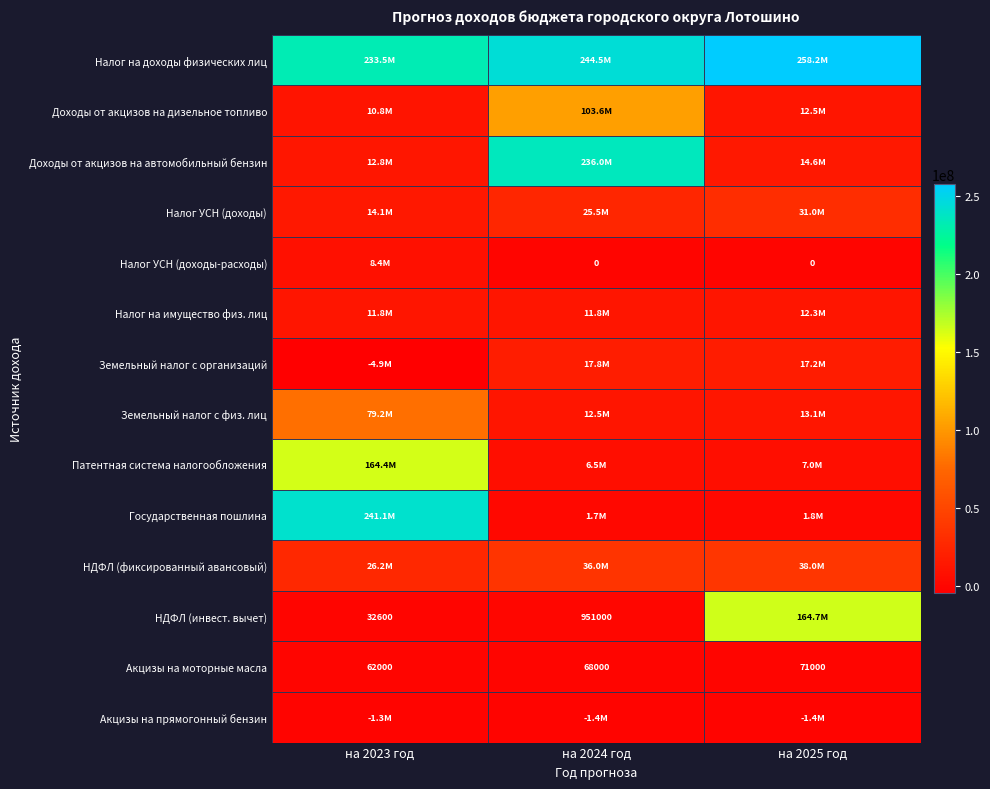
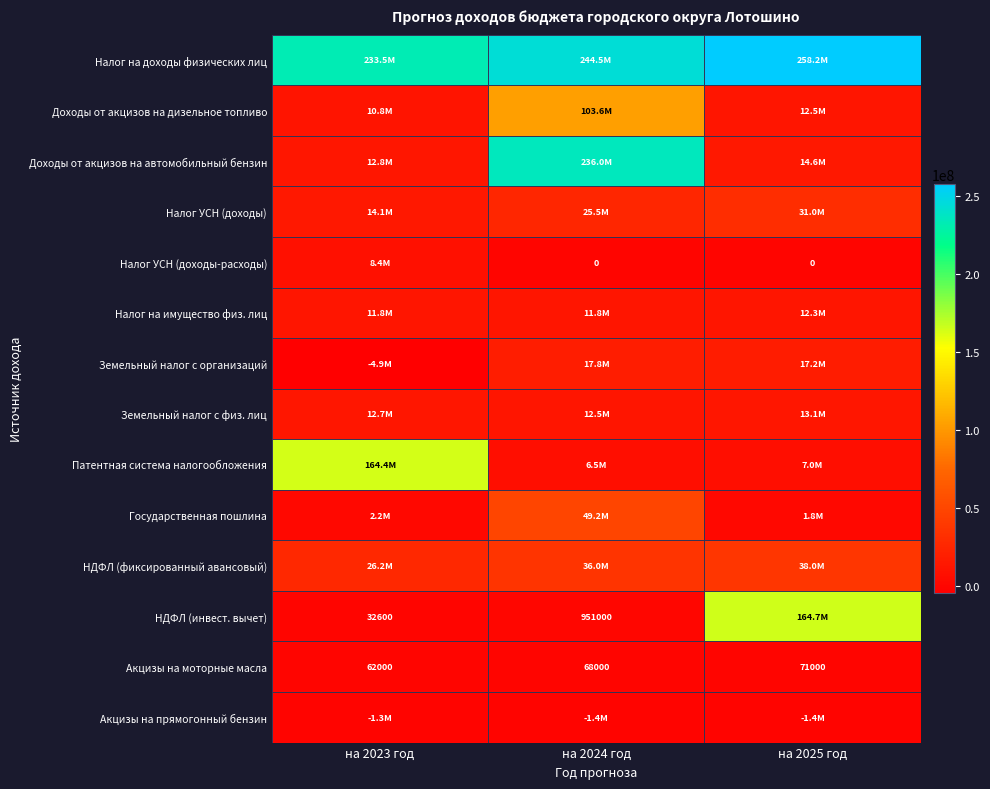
  {
    "Налог на доходы физических лиц": {
      "на 2023 год": "233.5M",
      "на 2024 год": "244.5M",
      "на 2025 год": "258.2M"
    },
    "Доходы от акцизов на дизельное топливо": {
      "на 2023 год": "10.8M",
      "на 2024 год": "103.6M",
      "на 2025 год": "12.5M"
    },
    "Доходы от акцизов на автомобильный бензин": {
      "на 2023 год": "12.8M",
      "на 2024 год": "236.0M",
      "на 2025 год": "14.6M"
    },
    "Налог УСН (доходы)": {
      "на 2023 год": "14.1M",
      "на 2024 год": "25.5M",
      "на 2025 год": "31.0M"
    },
    "Налог УСН (доходы-расходы)": {
      "на 2023 год": "8.4M",
      "на 2024 год": "0",
      "на 2025 год": "0"
    },
    "Налог на имущество физ. лиц": {
      "на 2023 год": "11.8M",
      "на 2024 год": "11.8M",
      "на 2025 год": "12.3M"
    },
    "Земельный налог с организаций": {
      "на 2023 год": "-4.9M",
      "на 2024 год": "17.8M",
      "на 2025 год": "17.2M"
    },
    "Земельный налог с физ. лиц": {
-     "на 2023 год": "79.2M",
+     "на 2023 год": "12.7M",
      "на 2024 год": "12.5M",
      "на 2025 год": "13.1M"
    },
    "Патентная система налогообложения": {
      "на 2023 год": "164.4M",
      "на 2024 год": "6.5M",
      "на 2025 год": "7.0M"
    },
    "Государственная пошлина": {
-     "на 2023 год": "241.1M",
-     "на 2024 год": "1.7M",
+     "на 2023 год": "2.2M",
+     "на 2024 год": "49.2M",
      "на 2025 год": "1.8M"
    },
    "НДФЛ (фиксированный авансовый)": {
      "на 2023 год": "26.2M",
      "на 2024 год": "36.0M",
      "на 2025 год": "38.0M"
    },
    "НДФЛ (инвест. вычет)": {
      "на 2023 год": "32600",
      "на 2024 год": "951000",
      "на 2025 год": "164.7M"
    },
    "Акцизы на моторные масла": {
      "на 2023 год": "62000",
      "на 2024 год": "68000",
      "на 2025 год": "71000"
    },
    "Акцизы на прямогонный бензин": {
      "на 2023 год": "-1.3M",
      "на 2024 год": "-1.4M",
      "на 2025 год": "-1.4M"
    }
  }
